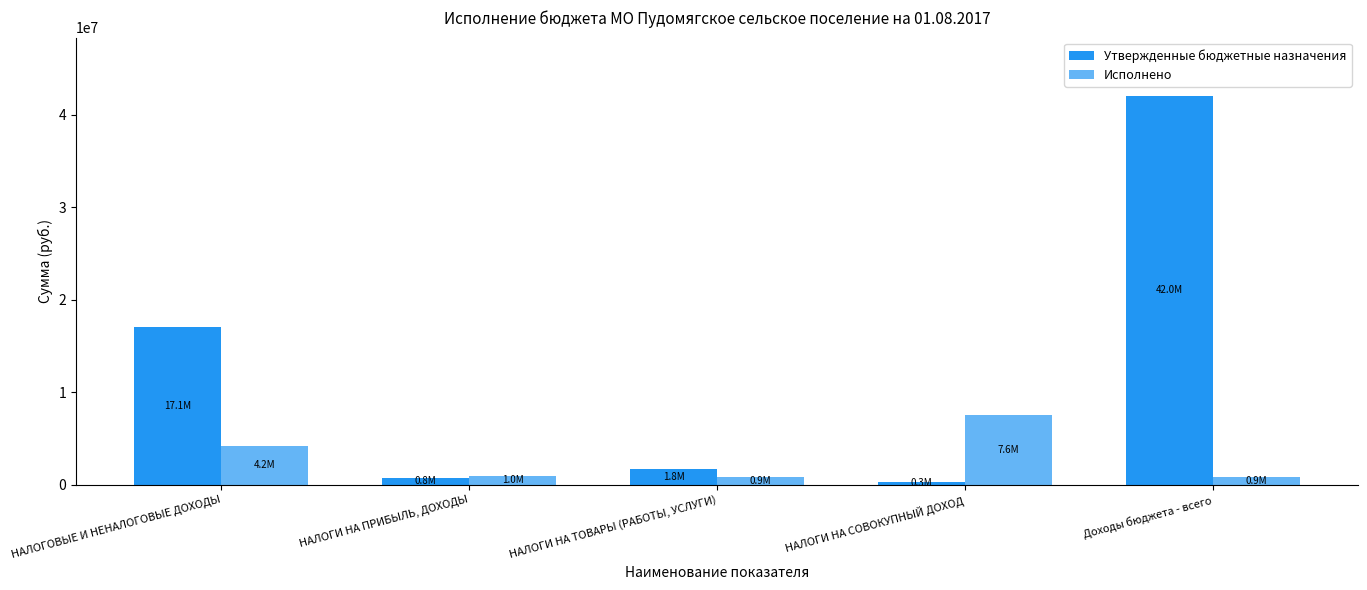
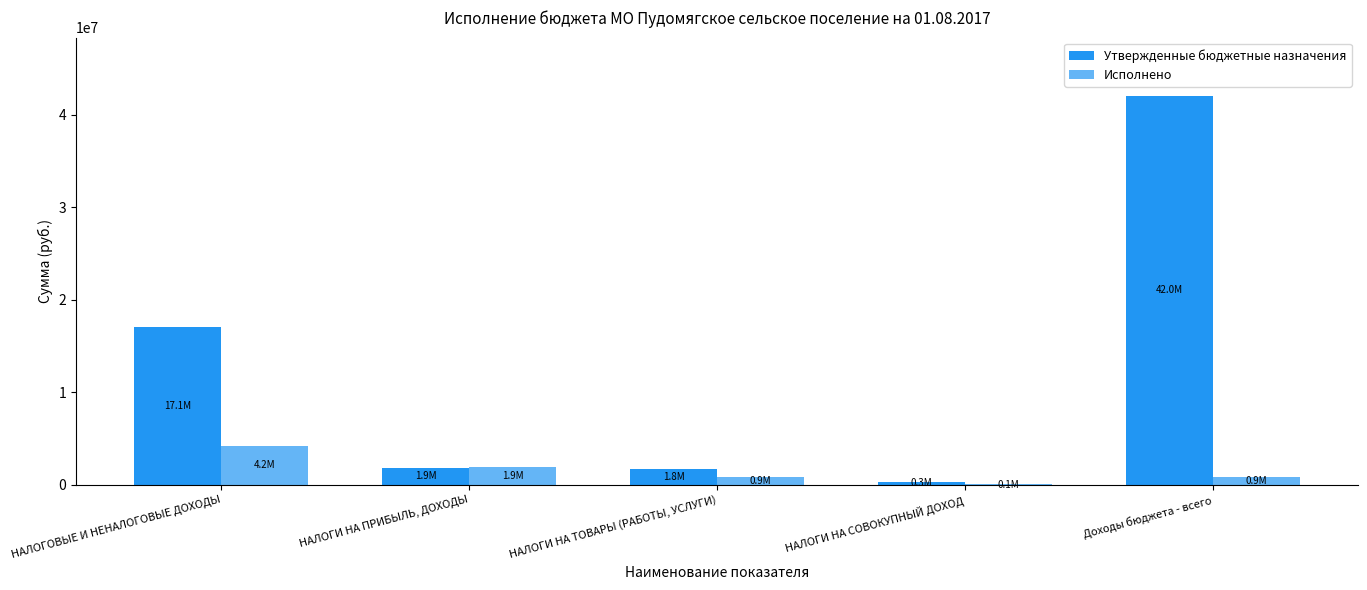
  {
    "Утвержденные бюджетные назначения": {
      "НАЛОГОВЫЕ И НЕНАЛОГОВЫЕ ДОХОДЫ": "17.1M",
-     "НАЛОГИ НА ПРИБЫЛЬ, ДОХОДЫ": "0.8M",
+     "НАЛОГИ НА ПРИБЫЛЬ, ДОХОДЫ": "1.9M",
      "НАЛОГИ НА ТОВАРЫ (РАБОТЫ, УСЛУГИ)": "1.8M",
      "НАЛОГИ НА СОВОКУПНЫЙ ДОХОД": "0.3M",
      "Доходы бюджета - всего": "42.0M"
    },
    "Исполнено": {
      "НАЛОГОВЫЕ И НЕНАЛОГОВЫЕ ДОХОДЫ": "4.2M",
-     "НАЛОГИ НА ПРИБЫЛЬ, ДОХОДЫ": "1.0M",
+     "НАЛОГИ НА ПРИБЫЛЬ, ДОХОДЫ": "1.9M",
      "НАЛОГИ НА ТОВАРЫ (РАБОТЫ, УСЛУГИ)": "0.9M",
-     "НАЛОГИ НА СОВОКУПНЫЙ ДОХОД": "7.6M",
+     "НАЛОГИ НА СОВОКУПНЫЙ ДОХОД": "0.1M",
      "Доходы бюджета - всего": "0.9M"
    }
  }
